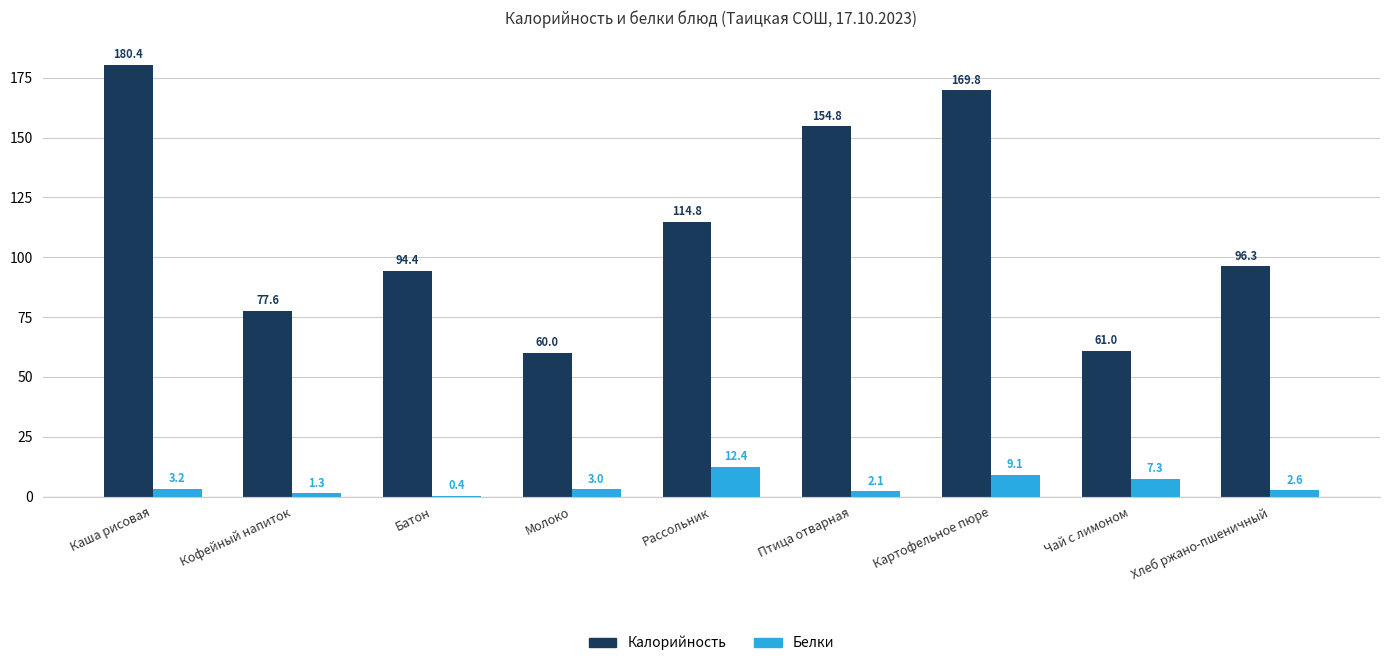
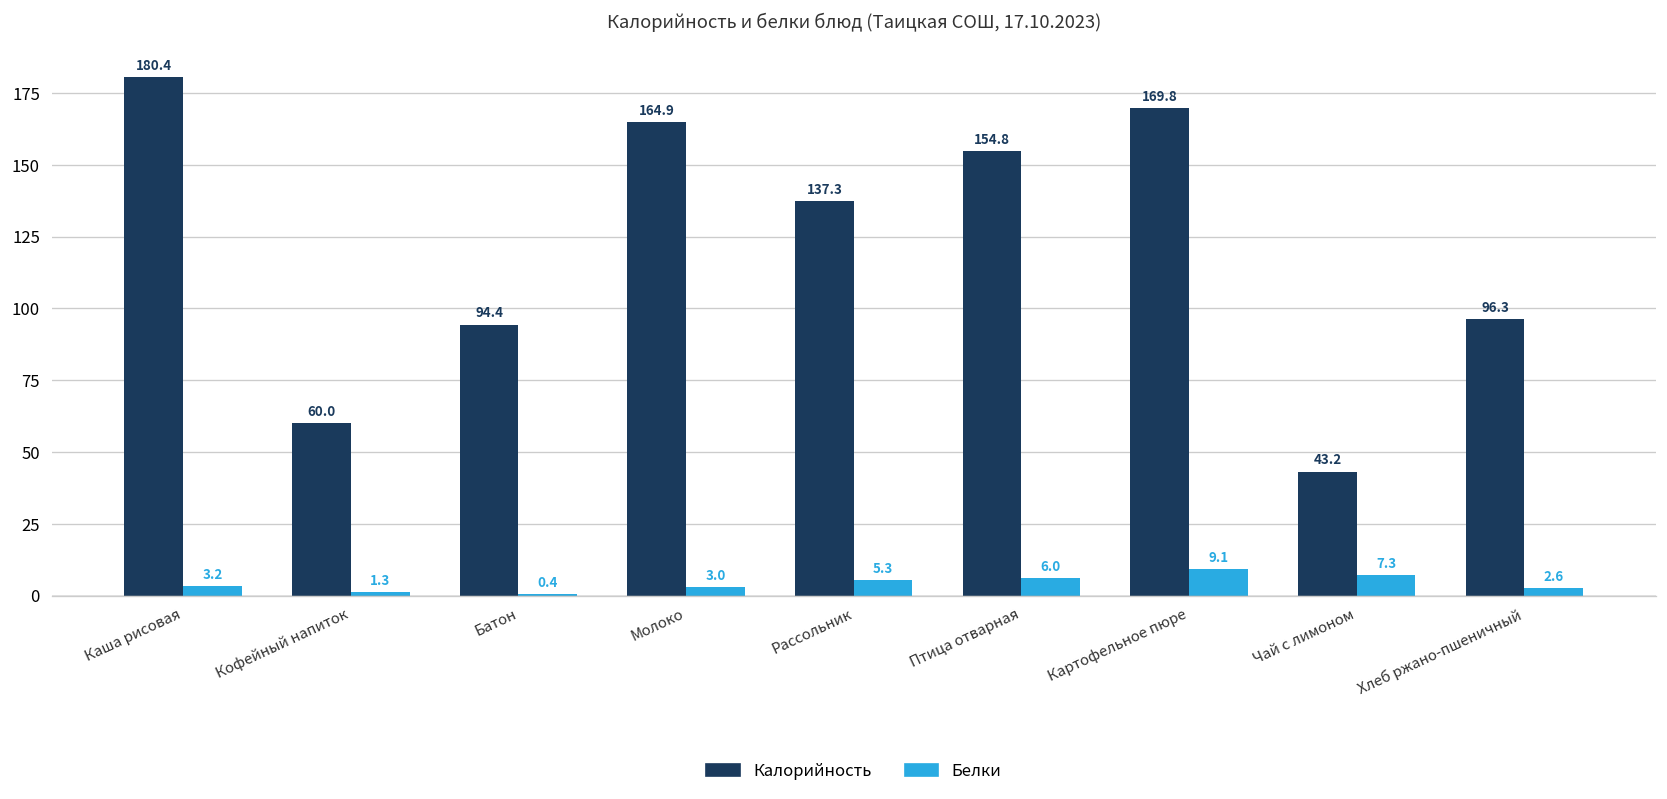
  {
    "Калорийность": {
      "Каша рисовая": 180.4,
-     "Кофейный напиток": 77.6,
+     "Кофейный напиток": 60.0,
      "Батон": 94.4,
-     "Молоко": 60.0,
-     "Рассольник": 114.8,
+     "Молоко": 164.9,
+     "Рассольник": 137.3,
      "Птица отварная": 154.8,
      "Картофельное пюре": 169.8,
-     "Чай с лимоном": 61.0,
+     "Чай с лимоном": 43.2,
      "Хлеб ржано-пшеничный": 96.3
    },
    "Белки": {
      "Каша рисовая": 3.2,
      "Кофейный напиток": 1.3,
      "Батон": 0.4,
      "Молоко": 3.0,
-     "Рассольник": 12.4,
-     "Птица отварная": 2.1,
+     "Рассольник": 5.3,
+     "Птица отварная": 6.0,
      "Картофельное пюре": 9.1,
      "Чай с лимоном": 7.3,
      "Хлеб ржано-пшеничный": 2.6
    }
  }
